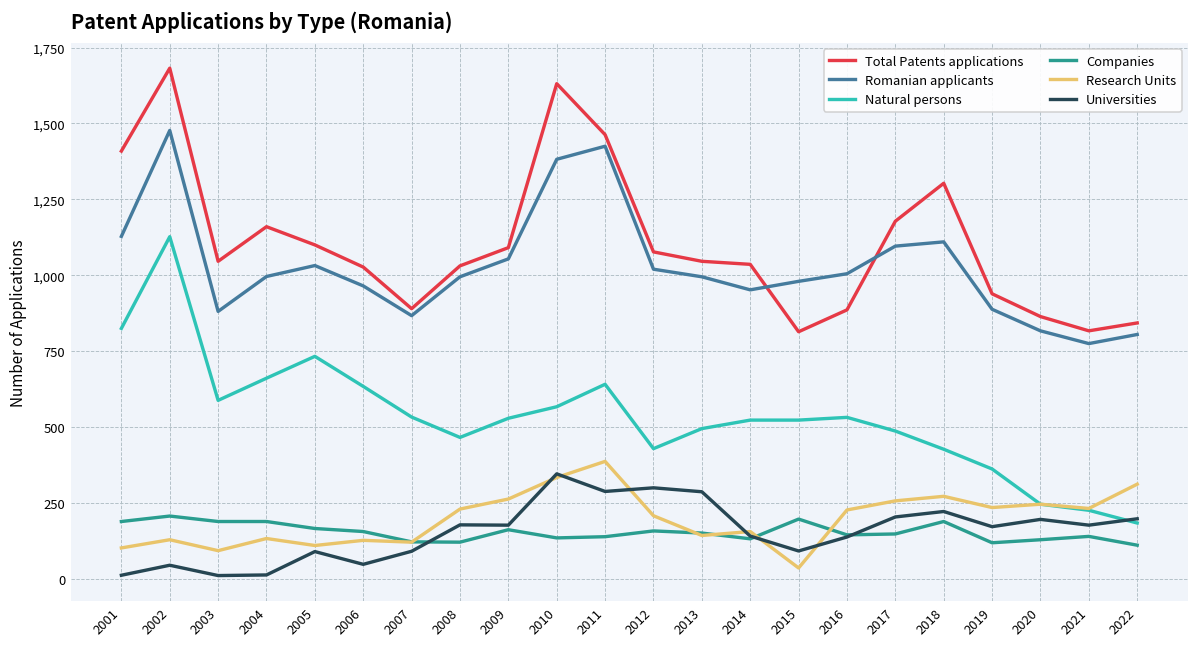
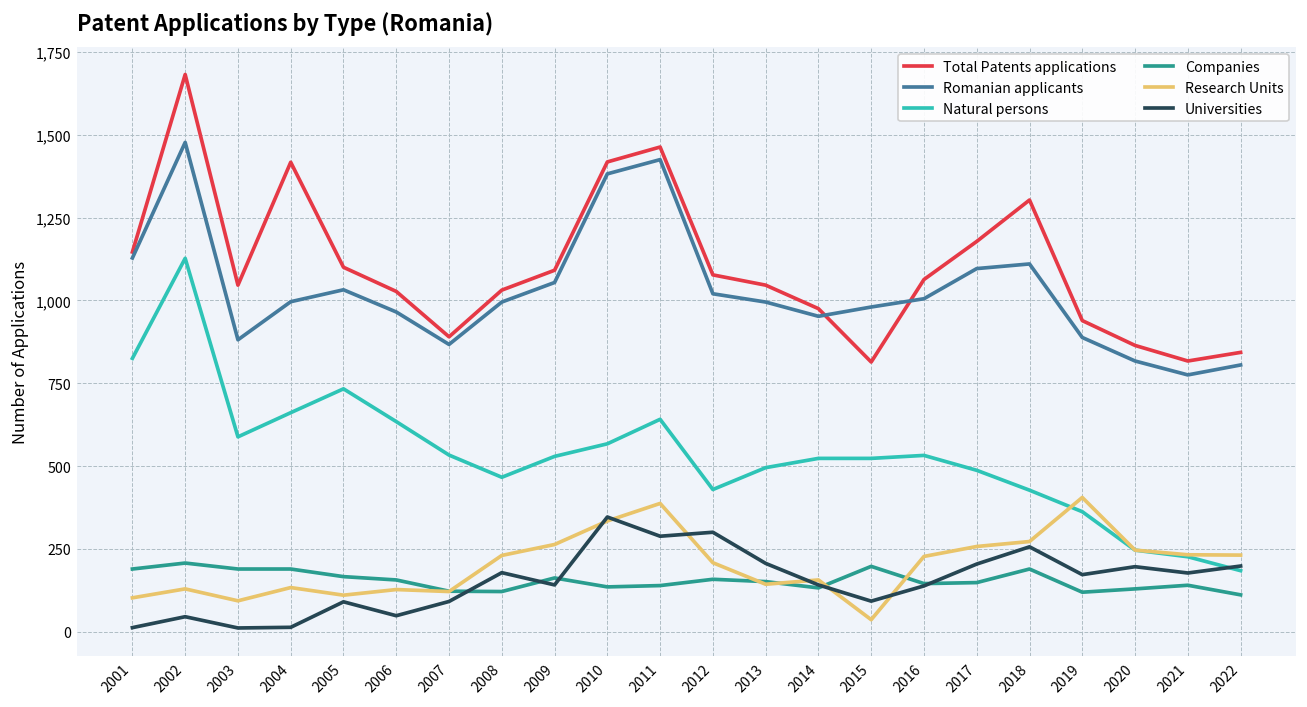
  {
    "Total Patents applications": {
-     "2001": "1,410",
+     "2001": "1,150",
      "2002": "1,680",
      "2003": "1,050",
-     "2004": "1,160",
+     "2004": "1,420",
      "2005": "1,100",
      "2006": "1,030",
      "2007": "890",
      "2008": "1,030",
      "2009": "1,090",
-     "2010": "1,630",
+     "2010": "1,420",
      "2011": "1,460",
      "2012": "1,080",
      "2013": "1,050",
-     "2014": "1,040",
+     "2014": "980",
      "2015": "810",
-     "2016": "890",
+     "2016": "1,060",
      "2017": "1,180",
      "2018": "1,300",
      "2019": "940",
      "2020": "860",
      "2021": "820",
      "2022": "840"
    },
    "Research Units": {
      "2001": "100",
      "2002": "130",
      "2003": "90",
      "2004": "130",
      "2005": "110",
      "2006": "130",
      "2008": "230",
      "2009": "260",
      "2010": "330",
      "2011": "390",
      "2012": "210",
      "2014": "160",
      "2015": "40",
      "2016": "230",
      "2017": "260",
      "2018": "270",
-     "2019": "240",
-     "2022": "310"
+     "2019": "410",
+     "2022": "230"
    },
    "Universities": {
      "2001": "10",
      "2002": "50",
      "2003": "10",
      "2004": "10",
      "2005": "90",
      "2006": "50",
      "2007": "90",
      "2008": "180",
-     "2009": "180",
+     "2009": "140",
      "2010": "350",
      "2011": "290",
      "2012": "300",
-     "2013": "290",
+     "2013": "210",
      "2015": "90",
      "2017": "200",
-     "2018": "220",
+     "2018": "260",
      "2019": "170",
      "2020": "200",
      "2021": "180",
      "2022": "200"
    }
  }
